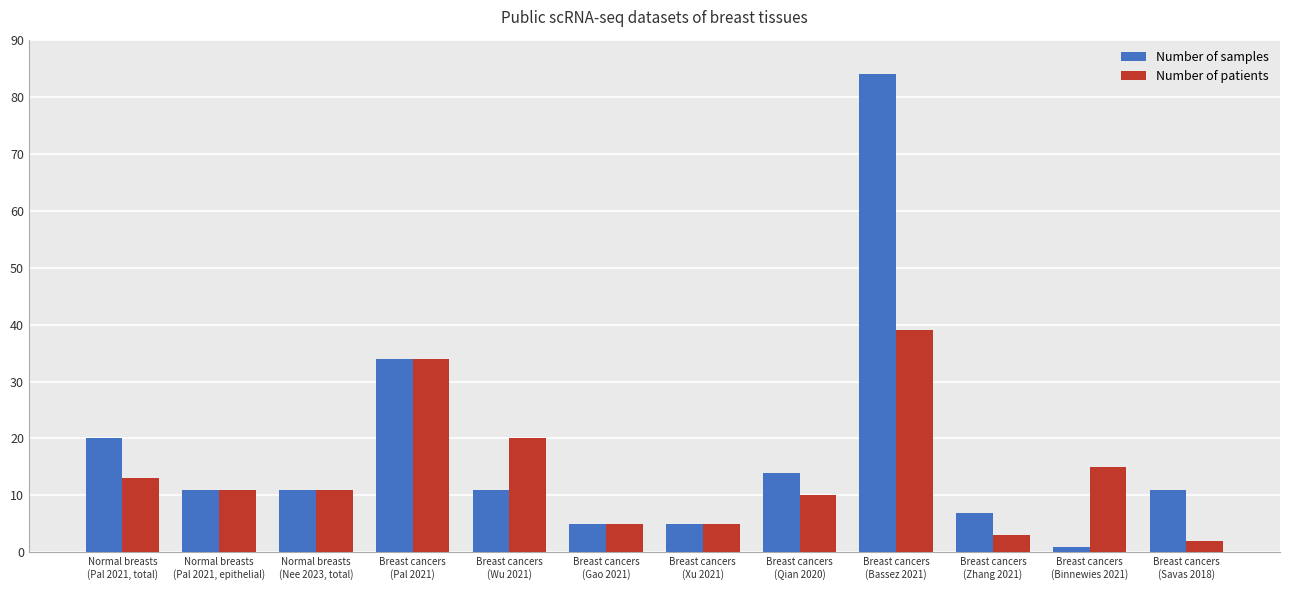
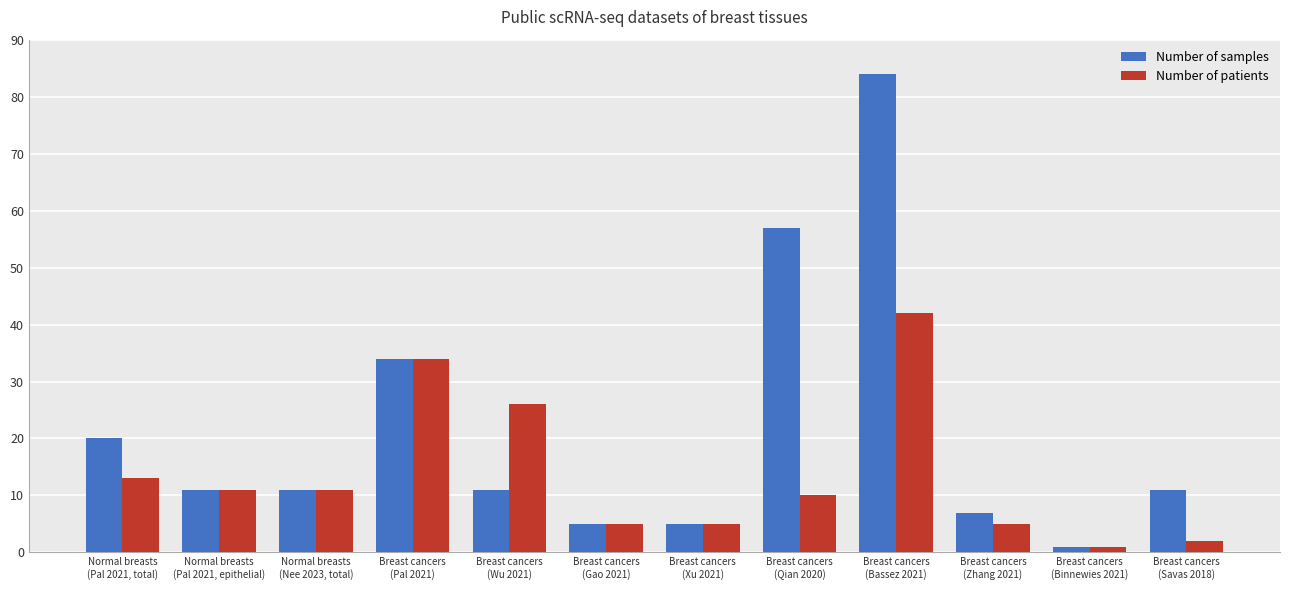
  {
    "Number of samples": {
      "Normal breasts (Pal 2021, total)": 20,
      "Normal breasts (Pal 2021, epithelial)": 11,
      "Normal breasts (Nee 2023, total)": 11,
      "Breast cancers (Pal 2021)": 34,
      "Breast cancers (Wu 2021)": 11,
      "Breast cancers (Gao 2021)": 5,
      "Breast cancers (Xu 2021)": 5,
-     "Breast cancers (Qian 2020)": 14,
+     "Breast cancers (Qian 2020)": 57,
      "Breast cancers (Bassez 2021)": 84,
      "Breast cancers (Zhang 2021)": 7,
      "Breast cancers (Binnewies 2021)": 1,
      "Breast cancers (Savas 2018)": 11
    },
    "Number of patients": {
      "Normal breasts (Pal 2021, total)": 13,
      "Normal breasts (Pal 2021, epithelial)": 11,
      "Normal breasts (Nee 2023, total)": 11,
      "Breast cancers (Pal 2021)": 34,
-     "Breast cancers (Wu 2021)": 20,
+     "Breast cancers (Wu 2021)": 26,
      "Breast cancers (Gao 2021)": 5,
      "Breast cancers (Xu 2021)": 5,
      "Breast cancers (Qian 2020)": 10,
-     "Breast cancers (Bassez 2021)": 39,
-     "Breast cancers (Zhang 2021)": 3,
-     "Breast cancers (Binnewies 2021)": 15,
+     "Breast cancers (Bassez 2021)": 42,
+     "Breast cancers (Zhang 2021)": 5,
+     "Breast cancers (Binnewies 2021)": 1,
      "Breast cancers (Savas 2018)": 2
    }
  }
